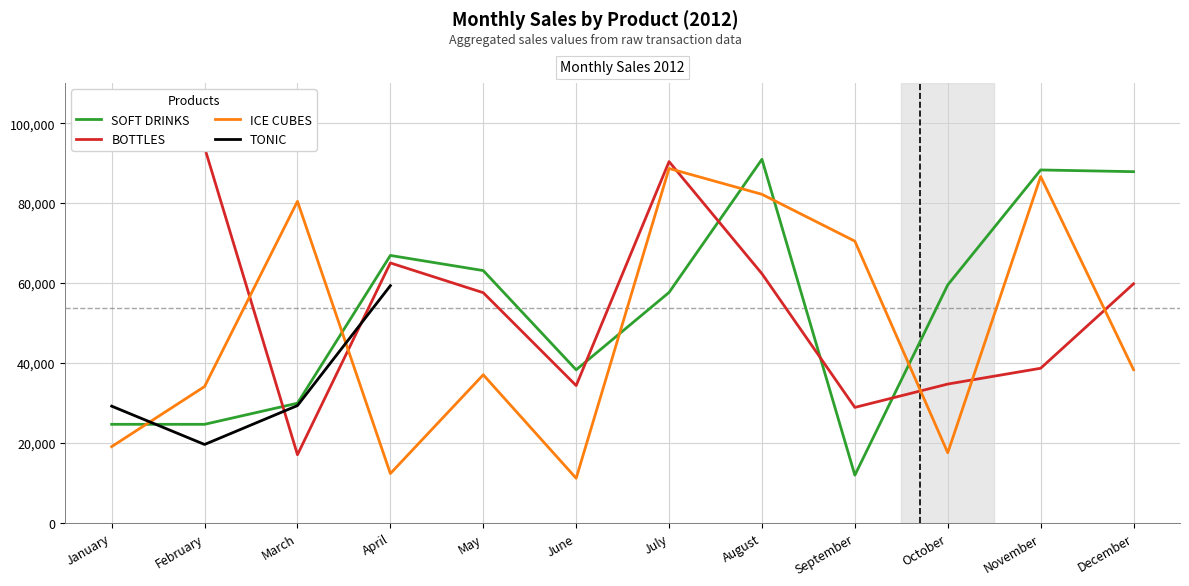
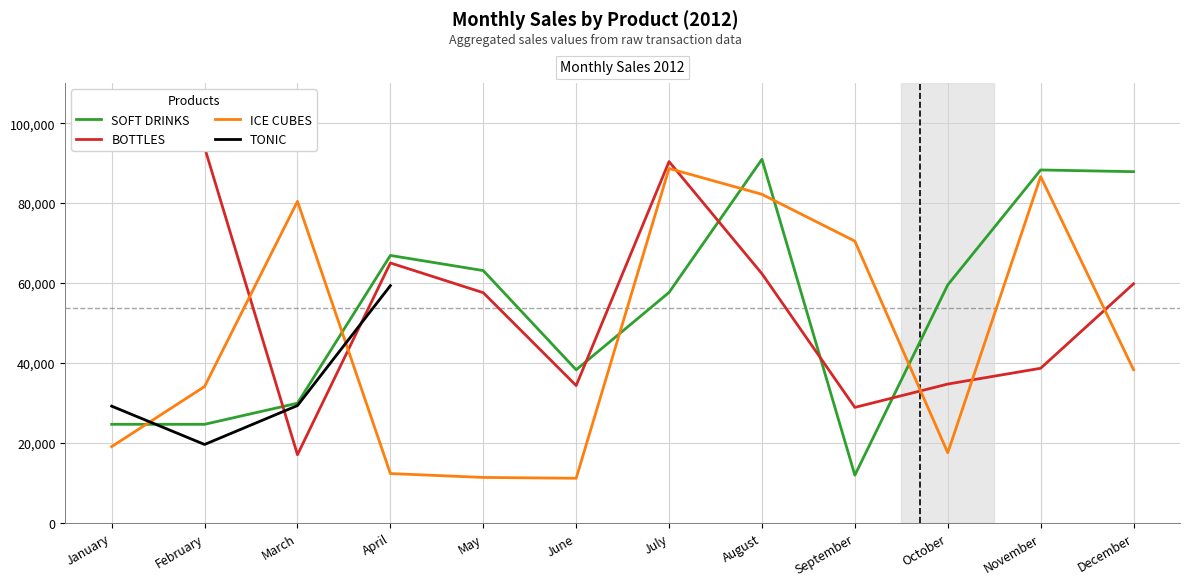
  {
    "SOFT DRINKS": {
      "January": "25,000",
      "February": "25,000",
      "April": "67,000",
      "May": "63,000",
      "June": "38,000",
      "July": "58,000",
      "August": "91,000",
      "September": "12,000",
      "October": "60,000",
      "November": "88,000",
      "December": "88,000"
    },
    "BOTTLES": {
      "March": "17,000",
      "April": "65,000",
      "May": "58,000",
      "June": "34,000",
      "July": "90,000",
      "August": "62,000",
      "September": "29,000",
      "October": "35,000",
      "November": "39,000",
      "December": "60,000"
    },
    "ICE CUBES": {
      "January": "19,000",
      "February": "34,000",
      "March": "80,000",
      "April": "12,000",
-     "May": "37,000",
+     "May": "11,000",
      "June": "11,000",
      "July": "89,000",
      "August": "82,000",
      "September": "70,000",
      "October": "18,000",
      "November": "87,000",
      "December": "38,000"
    },
    "TONIC": {
      "January": "29,000",
      "February": "20,000",
      "April": "59,000"
    }
  }
